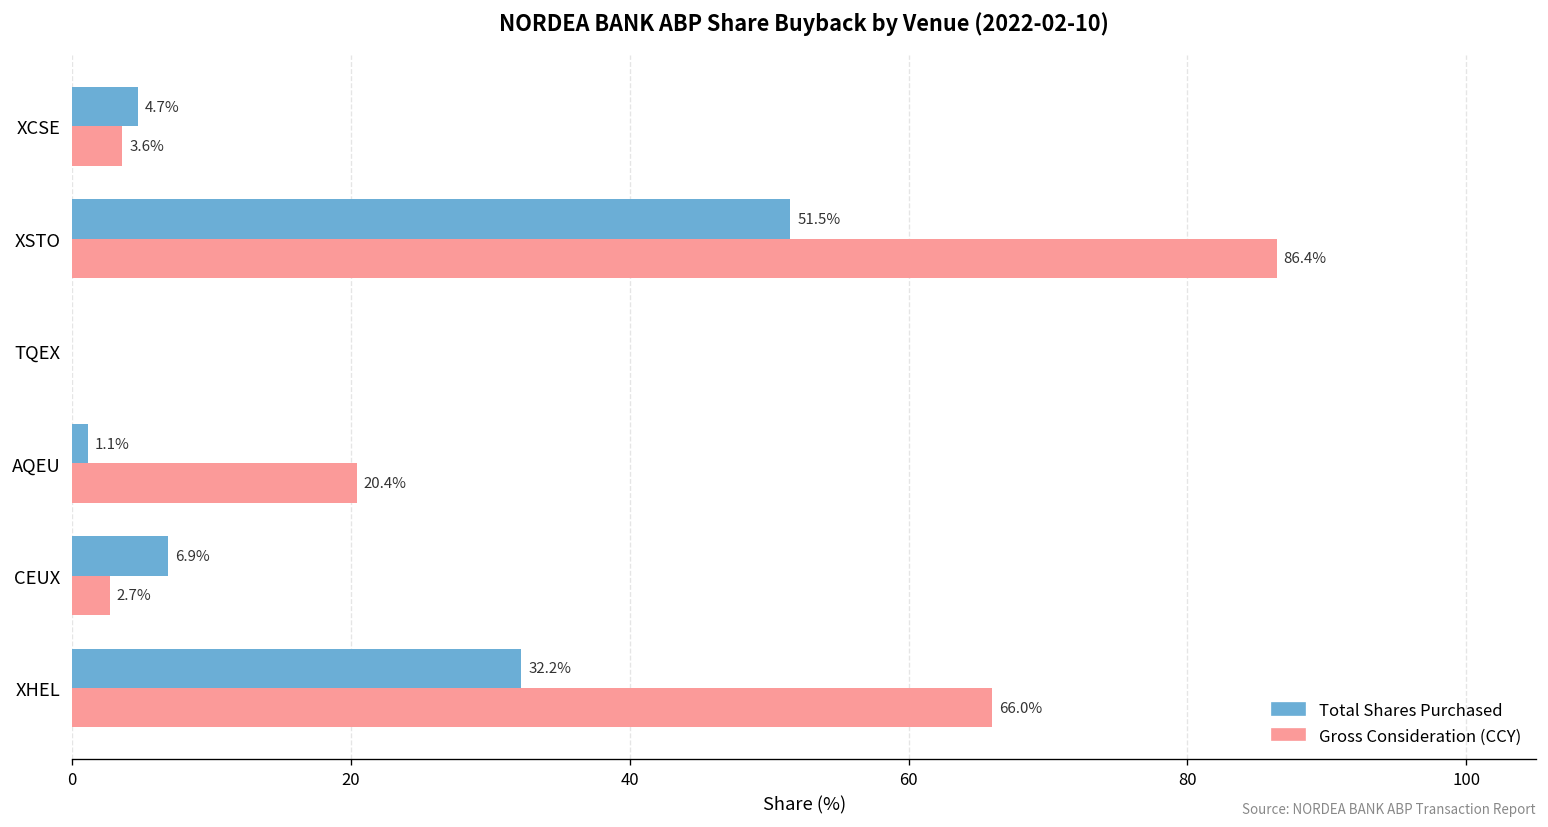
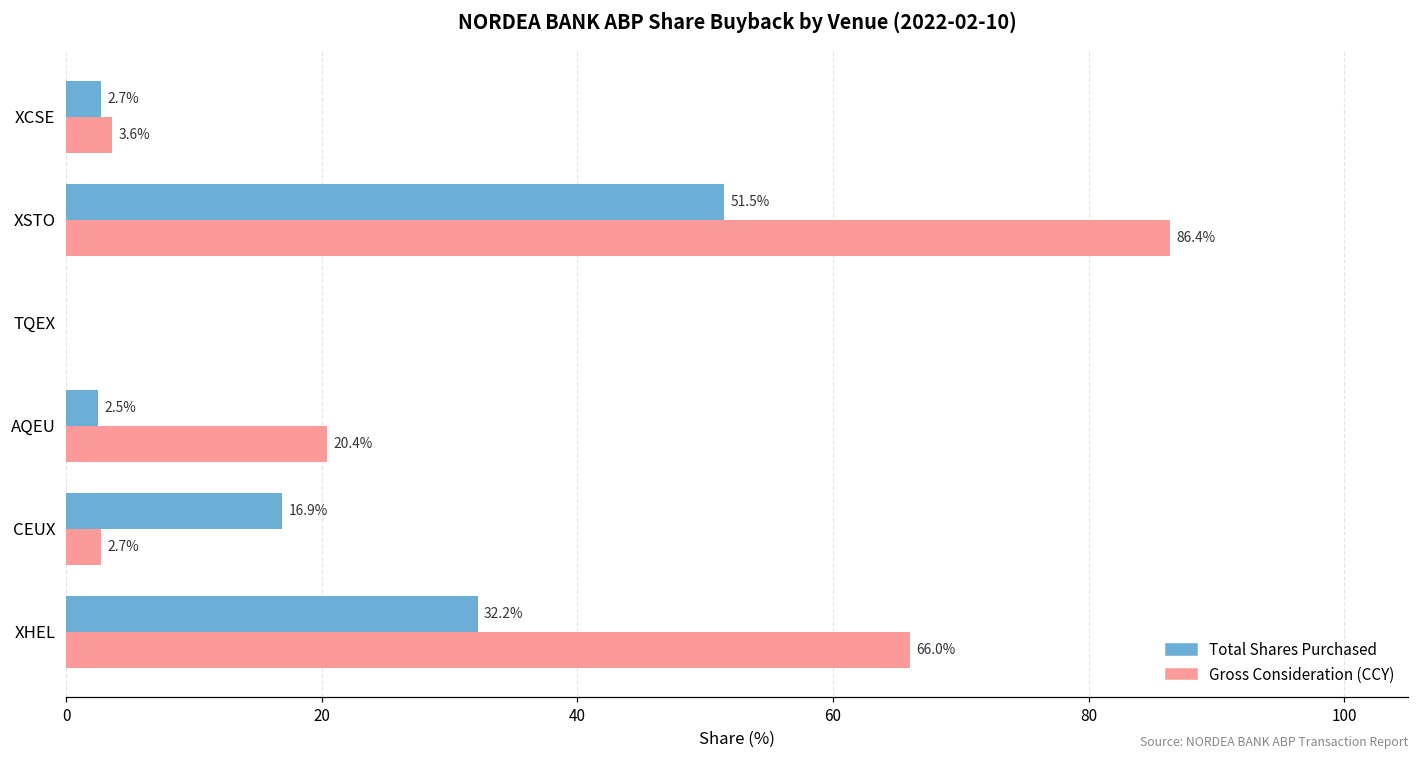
  {
    "Total Shares Purchased": {
-     "XCSE": "4.7%",
+     "XCSE": "2.7%",
      "XSTO": "51.5%",
-     "AQEU": "1.1%",
-     "CEUX": "6.9%",
+     "AQEU": "2.5%",
+     "CEUX": "16.9%",
      "XHEL": "32.2%"
    },
    "Gross Consideration (CCY)": {
      "XCSE": "3.6%",
      "XSTO": "86.4%",
      "AQEU": "20.4%",
      "CEUX": "2.7%",
      "XHEL": "66.0%"
    }
  }
